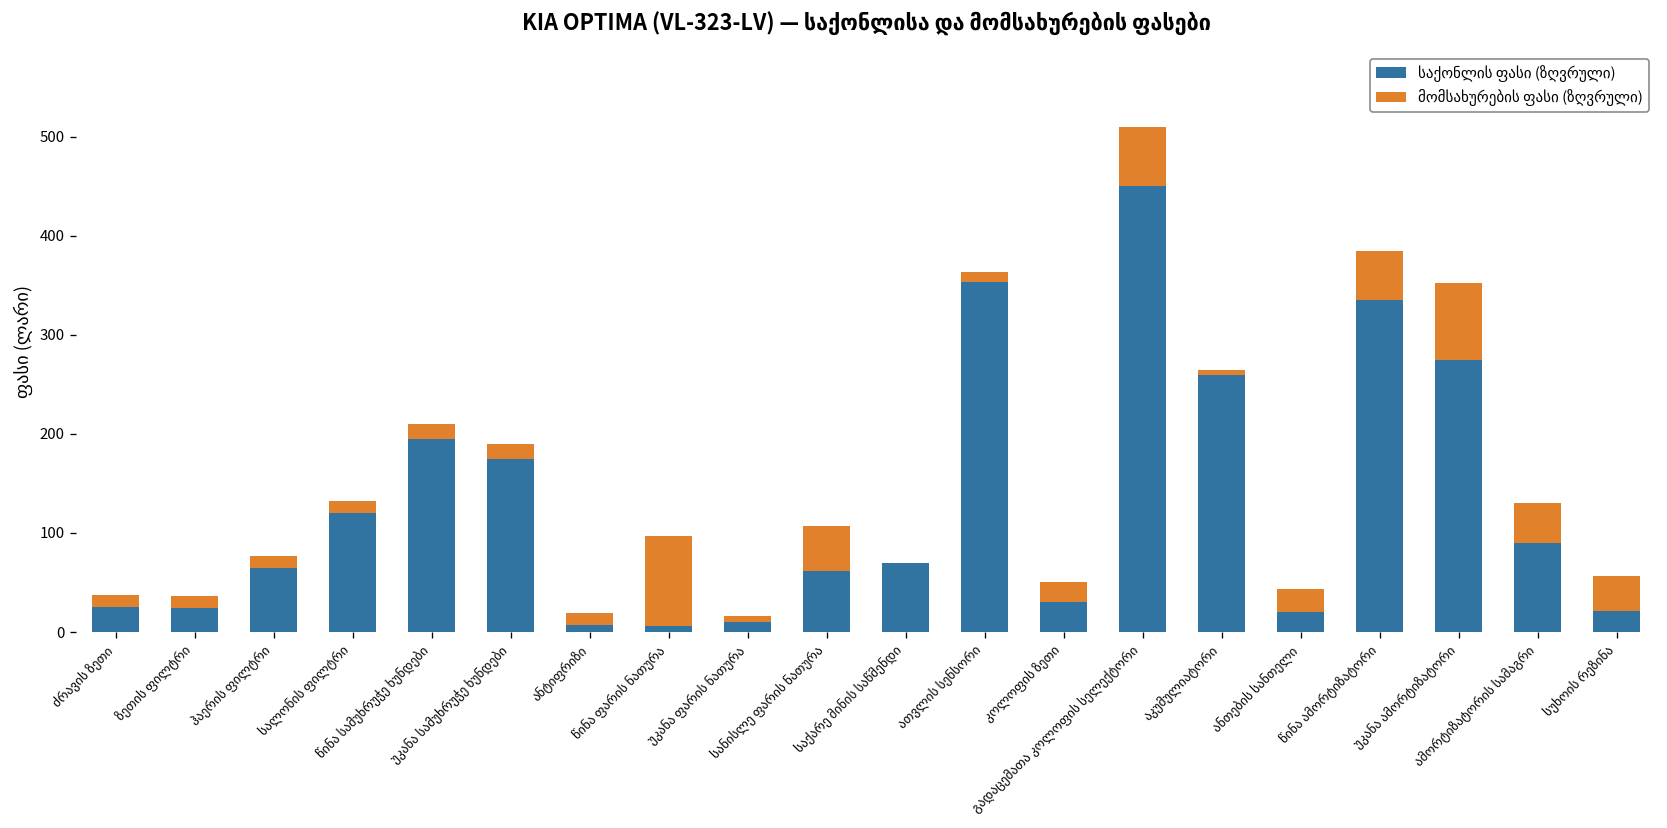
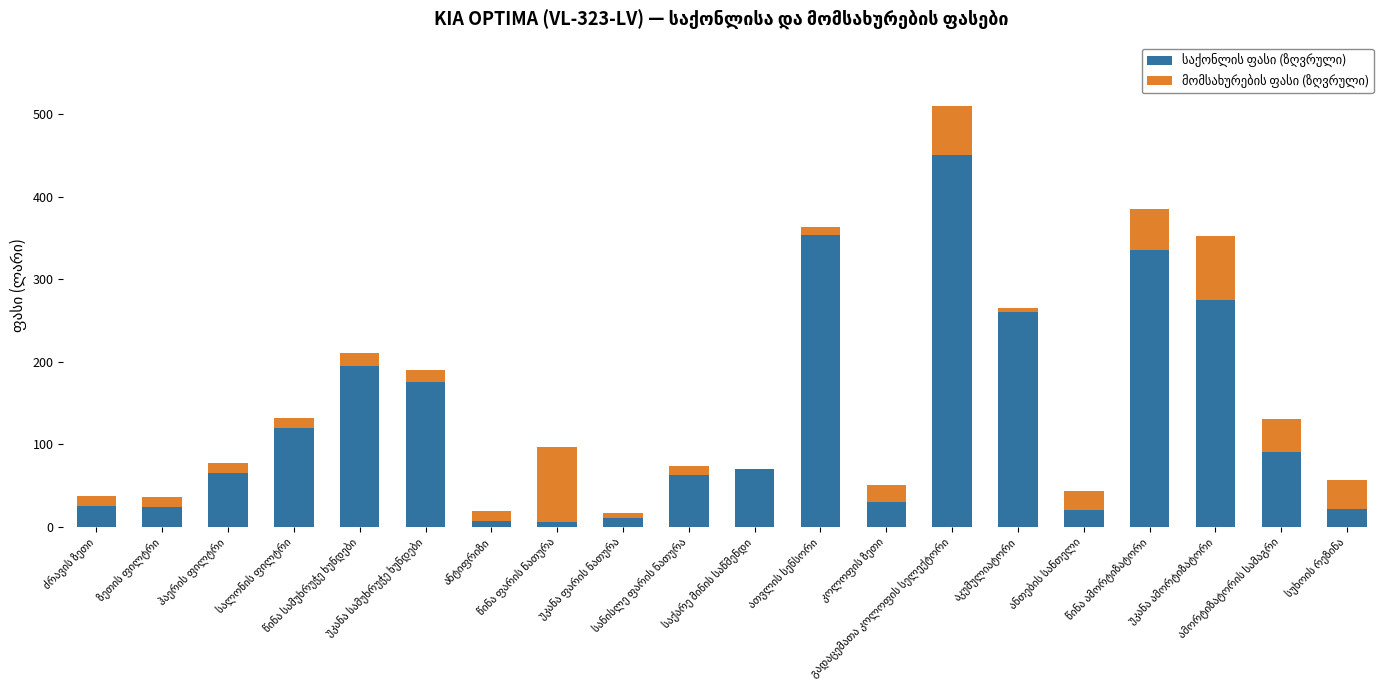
  {
    "საქონლის ფასი (ზღვრული)": {
      "ძრავის ზეთი": 30,
      "ზეთის ფილტრი": 20,
      "ჰაერის ფილტრი": 70,
      "სალონის ფილტრი": 120,
      "წინა სამუხრუჭე ხუნდები": 200,
      "უკანა სამუხრუჭე ხუნდები": 180,
      "ანტიფრიზი": 10,
      "წინა ფარის ნათურა": 10,
      "უკანა ფარის ნათურა": 10,
      "სანისლე ფარის ნათურა": 60,
      "საქარე მინის საწმენდი": 70,
      "ათვლის სენსორი": 350,
      "კოლოფის ზეთი": 30,
      "გადაცემათა კოლოფის სელექტორი": 450,
      "აკუმულიატორი": 260,
      "ანთების სანთელი": 20,
      "წინა ამორტიზატორი": 340,
      "უკანა ამორტიზატორი": 280,
      "ამორტიზატორის სამაგრი": 90,
      "სუხოის რეზინა": 20
    },
    "მომსახურების ფასი (ზღვრული)": {
      "ძრავის ზეთი": 10,
      "ზეთის ფილტრი": 10,
      "ჰაერის ფილტრი": 10,
      "სალონის ფილტრი": 10,
      "წინა სამუხრუჭე ხუნდები": 20,
      "უკანა სამუხრუჭე ხუნდები": 20,
      "ანტიფრიზი": 10,
      "წინა ფარის ნათურა": 90,
      "უკანა ფარის ნათურა": 10,
-     "სანისლე ფარის ნათურა": 50,
+     "სანისლე ფარის ნათურა": 10,
      "საქარე მინის საწმენდი": 0,
      "ათვლის სენსორი": 10,
      "კოლოფის ზეთი": 20,
      "გადაცემათა კოლოფის სელექტორი": 60,
      "აკუმულიატორი": 10,
      "ანთების სანთელი": 20,
      "წინა ამორტიზატორი": 50,
      "უკანა ამორტიზატორი": 80,
      "ამორტიზატორის სამაგრი": 40,
      "სუხოის რეზინა": 40
    }
  }
